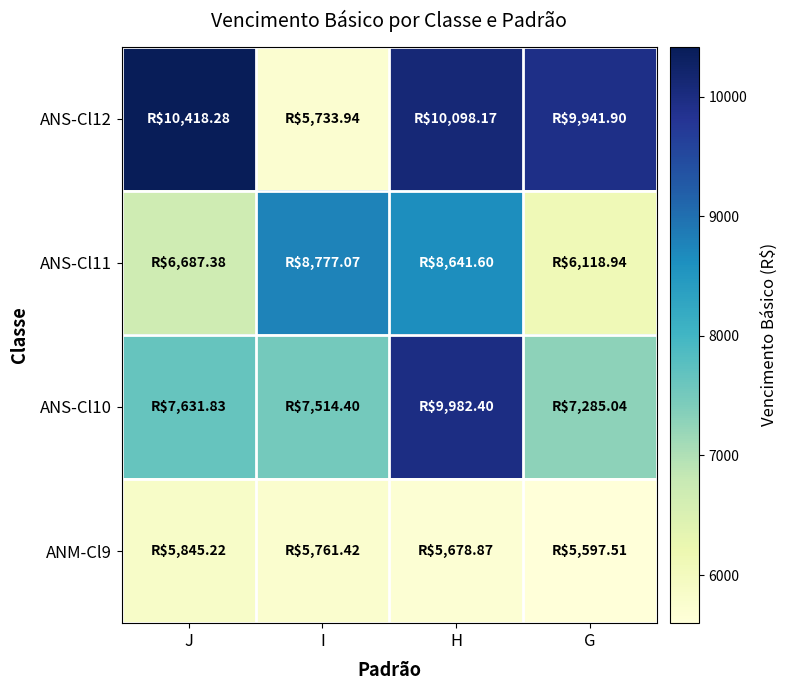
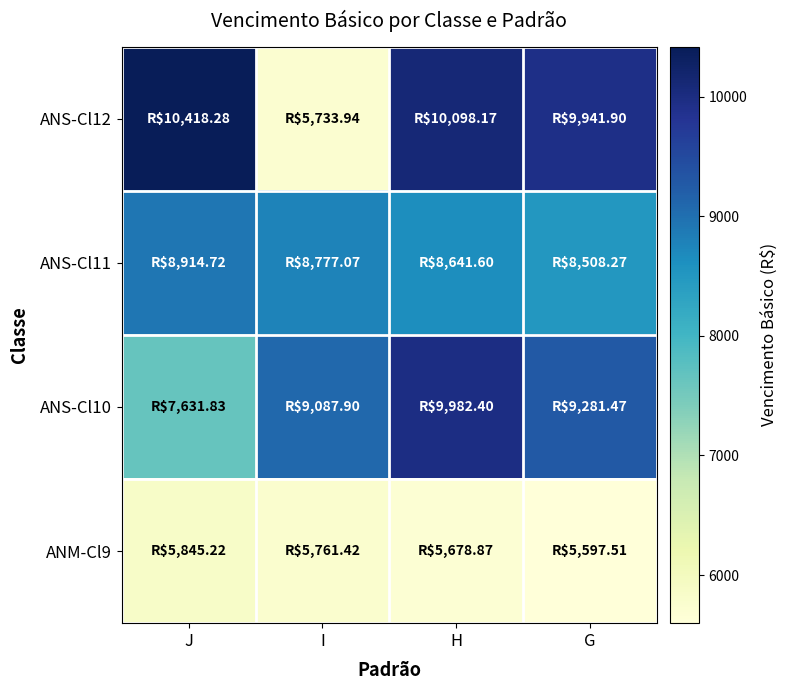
  {
    "ANS-Cl12": {
      "J": "$10,418.28",
      "I": "$5,733.94",
      "H": "$10,098.17",
      "G": "$9,941.90"
    },
    "ANS-Cl11": {
-     "J": "$6,687.38",
+     "J": "$8,914.72",
      "I": "$8,777.07",
      "H": "$8,641.60",
-     "G": "$6,118.94"
+     "G": "$8,508.27"
    },
    "ANS-Cl10": {
      "J": "$7,631.83",
-     "I": "$7,514.40",
+     "I": "$9,087.90",
      "H": "$9,982.40",
-     "G": "$7,285.04"
+     "G": "$9,281.47"
    },
    "ANM-Cl9": {
      "J": "$5,845.22",
      "I": "$5,761.42",
      "H": "$5,678.87",
      "G": "$5,597.51"
    }
  }
